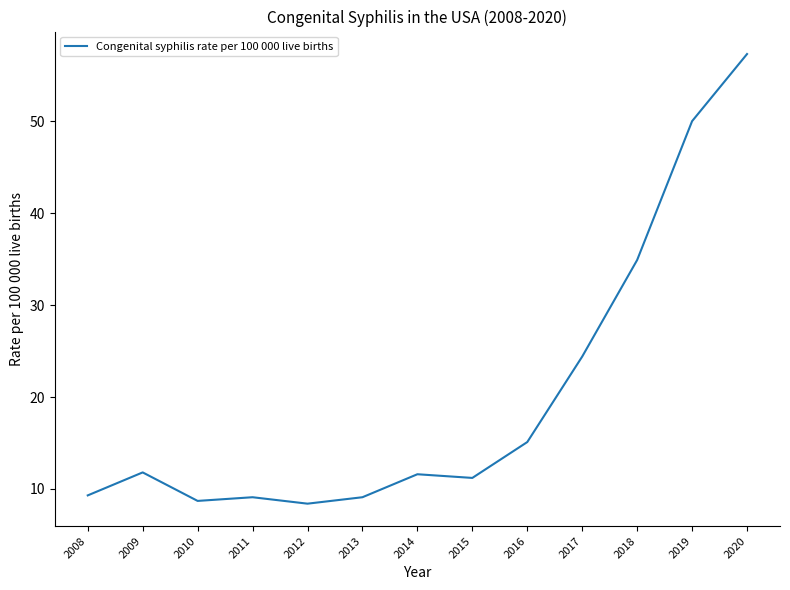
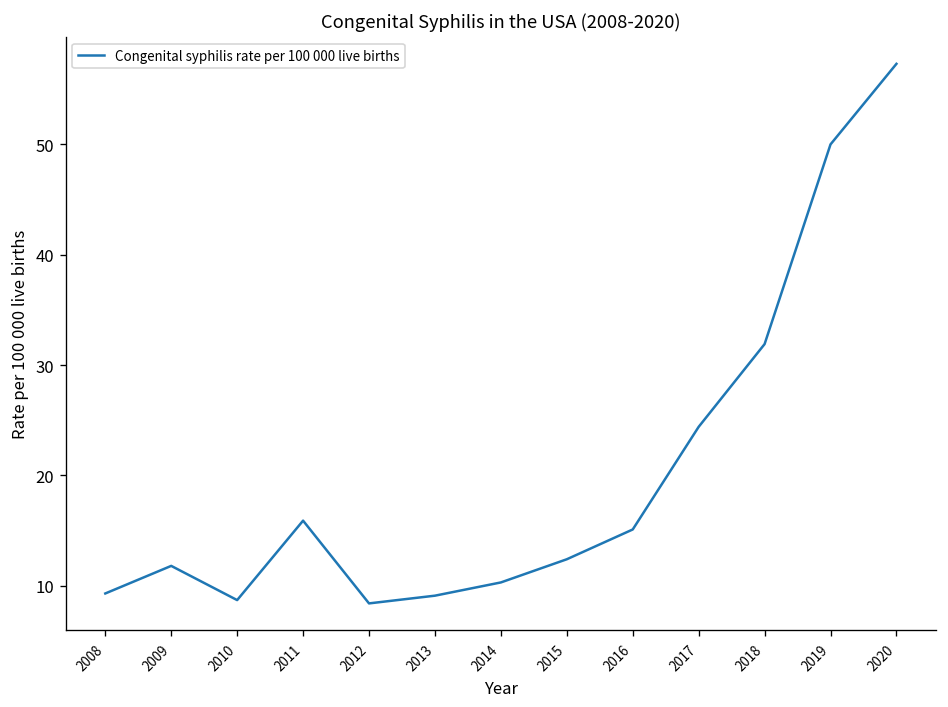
  {
    "2008": 9,
    "2009": 12,
    "2010": 9,
-   "2011": 9,
+   "2011": 16,
    "2012": 8,
    "2013": 9,
-   "2014": 12,
-   "2015": 11,
+   "2014": 10,
+   "2015": 12,
    "2016": 15,
    "2017": 24,
-   "2018": 35,
+   "2018": 32,
    "2019": 50,
    "2020": 57
  }
